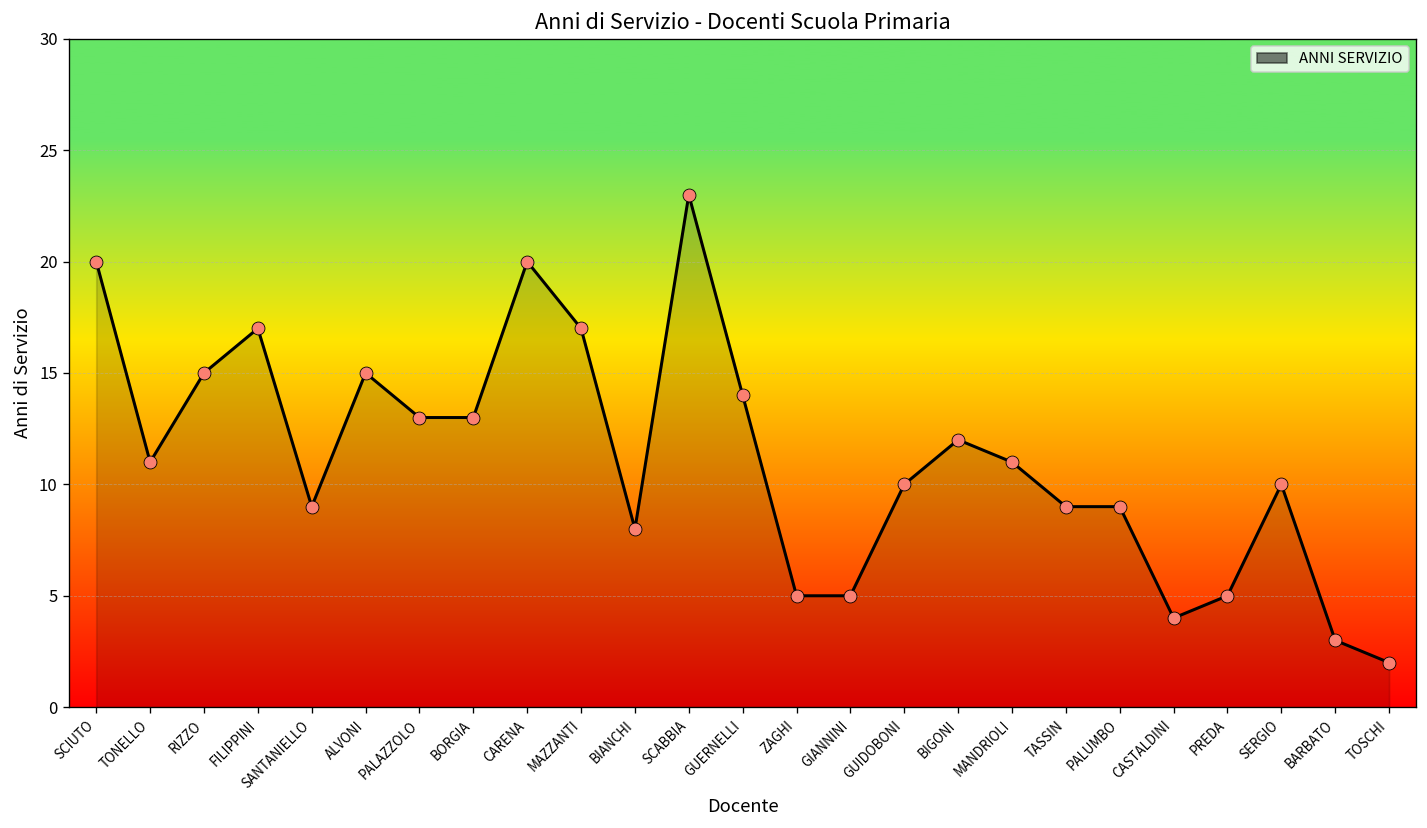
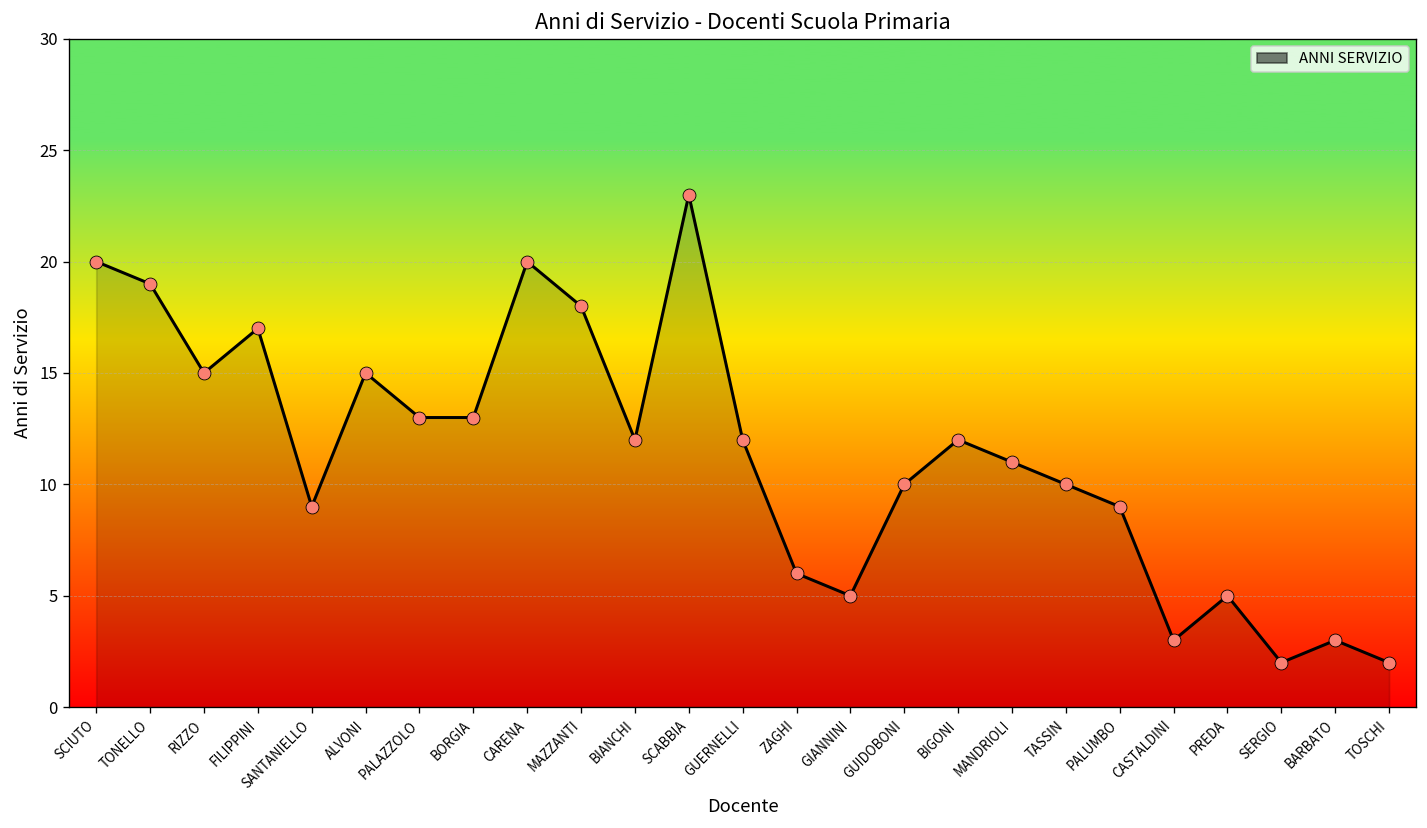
  {
    "SCIUTO": 20,
-   "TONELLO": 11,
+   "TONELLO": 19,
    "RIZZO": 15,
    "FILIPPINI": 17,
    "SANTANIELLO": 9,
    "ALVONI": 15,
    "PALAZZOLO": 13,
    "BORGIA": 13,
    "CARENA": 20,
-   "MAZZANTI": 17,
-   "BIANCHI": 8,
+   "MAZZANTI": 18,
+   "BIANCHI": 12,
    "SCABBIA": 23,
-   "GUERNELLI": 14,
-   "ZAGHI": 5,
+   "GUERNELLI": 12,
+   "ZAGHI": 6,
    "GIANNINI": 5,
    "GUIDOBONI": 10,
    "BIGONI": 12,
    "MANDRIOLI": 11,
-   "TASSIN": 9,
+   "TASSIN": 10,
    "PALUMBO": 9,
-   "CASTALDINI": 4,
+   "CASTALDINI": 3,
    "PREDA": 5,
-   "SERGIO": 10,
+   "SERGIO": 2,
    "BARBATO": 3,
    "TOSCHI": 2
  }
